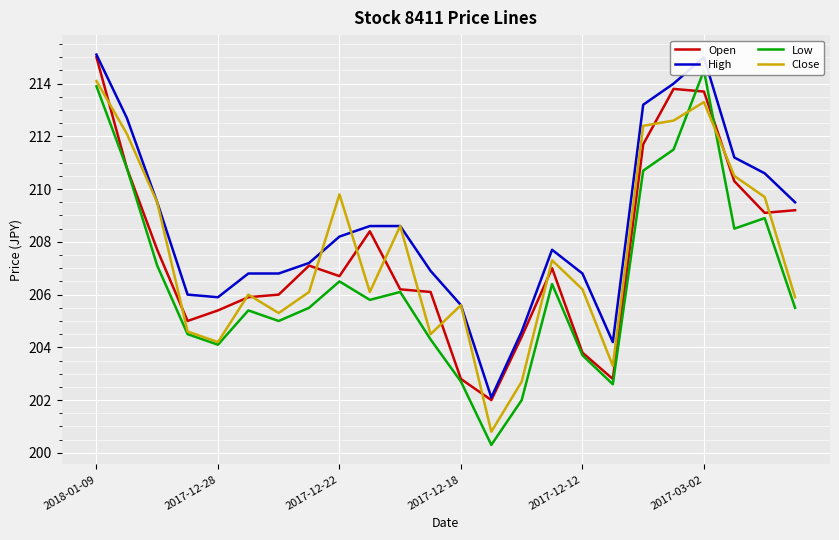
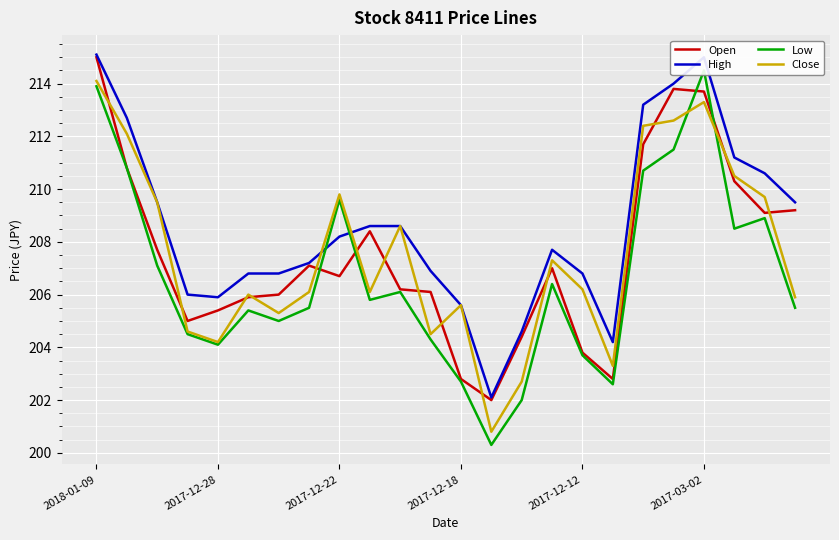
  {
    "Open": {
      "2018-01-09": 215.0,
      "2017-12-28": 205.4,
      "2017-12-22": 206.7,
      "2017-12-18": 202.8,
      "2017-12-12": 203.8,
      "2017-03-02": 213.7
    },
    "High": {
      "2018-01-09": 215.1,
      "2017-12-28": 205.9,
      "2017-12-22": 208.2,
      "2017-12-12": 206.8
    },
    "Low": {
      "2018-01-09": 213.9,
      "2017-12-28": 204.1,
-     "2017-12-22": 206.5,
+     "2017-12-22": 209.6,
      "2017-12-18": 202.7,
      "2017-12-12": 203.7
    },
    "Close": {
      "2018-01-09": 214.1,
      "2017-12-28": 204.2,
      "2017-12-22": 209.8,
      "2017-12-12": 206.2,
      "2017-03-02": 213.3
    }
  }
